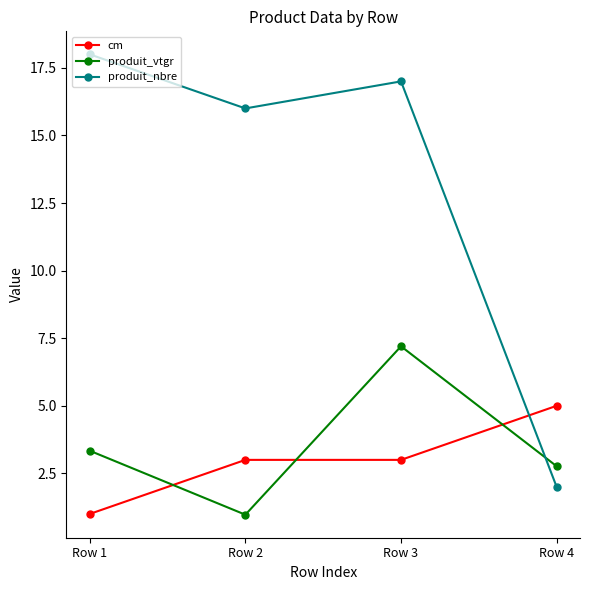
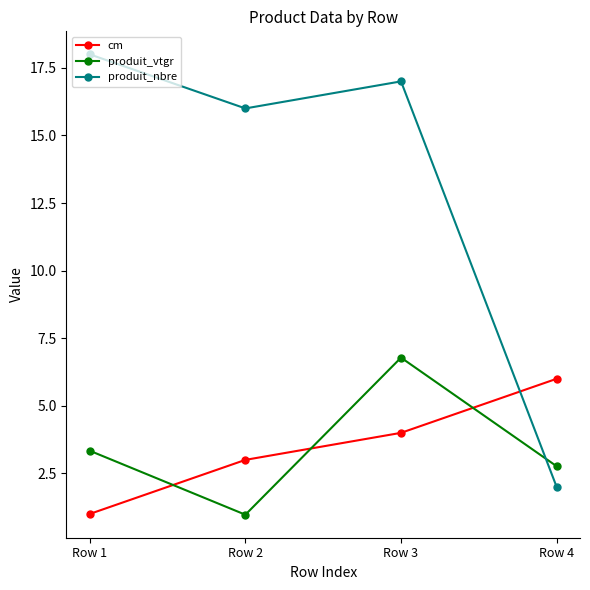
  {
    "cm": {
      "Row 1": 1,
      "Row 2": 3,
-     "Row 3": 3,
-     "Row 4": 5
+     "Row 3": 4,
+     "Row 4": 6
    },
    "produit_vtgr": {
      "Row 1": 3.3,
      "Row 2": 1.0,
-     "Row 3": 7.2,
+     "Row 3": 6.8,
      "Row 4": 2.8
    },
    "produit_nbre": {
      "Row 2": 16.0,
      "Row 3": 17.0,
      "Row 4": 2.0
    }
  }
